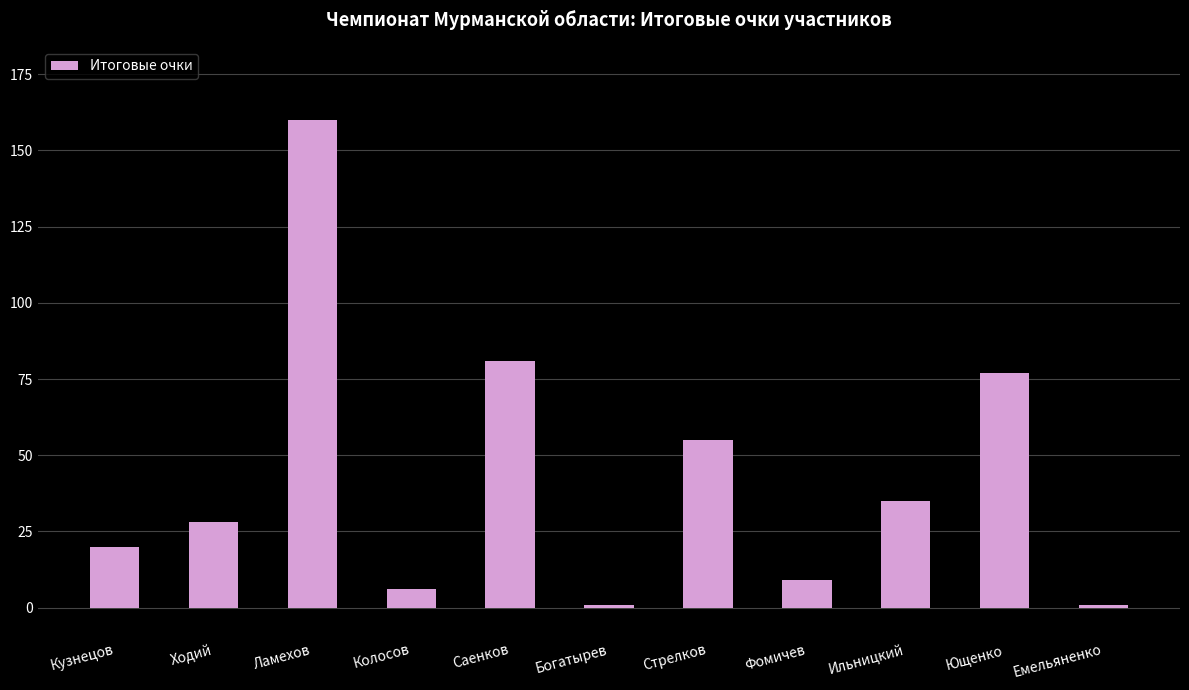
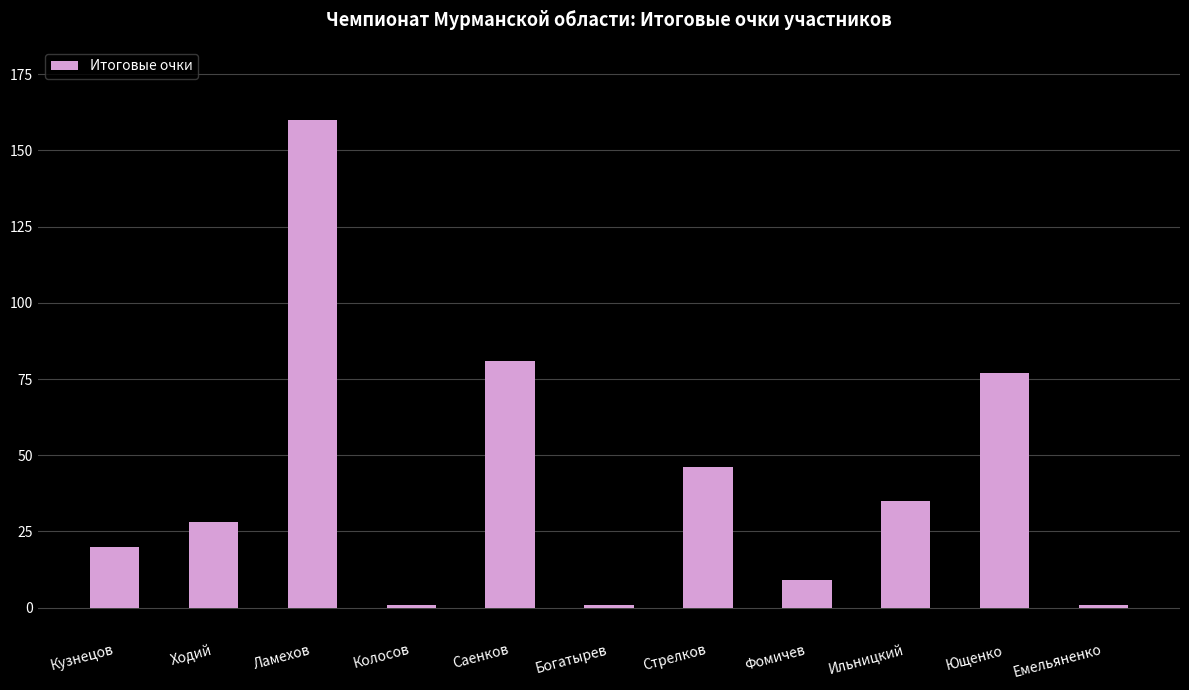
  {
    "Кузнецов": 20,
    "Ходий": 28,
    "Ламехов": 160,
-   "Колосов": 6,
+   "Колосов": 1,
    "Саенков": 81,
    "Богатырев": 1,
-   "Стрелков": 55,
+   "Стрелков": 46,
    "Фомичев": 9,
    "Ильницкий": 35,
    "Ющенко": 77,
    "Емельяненко": 1
  }
